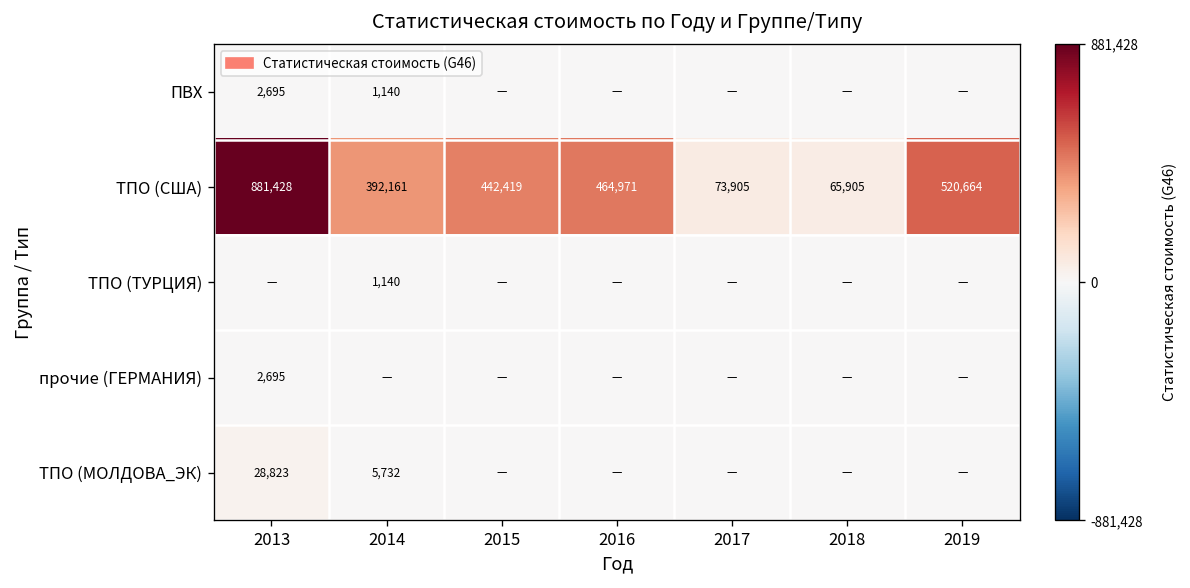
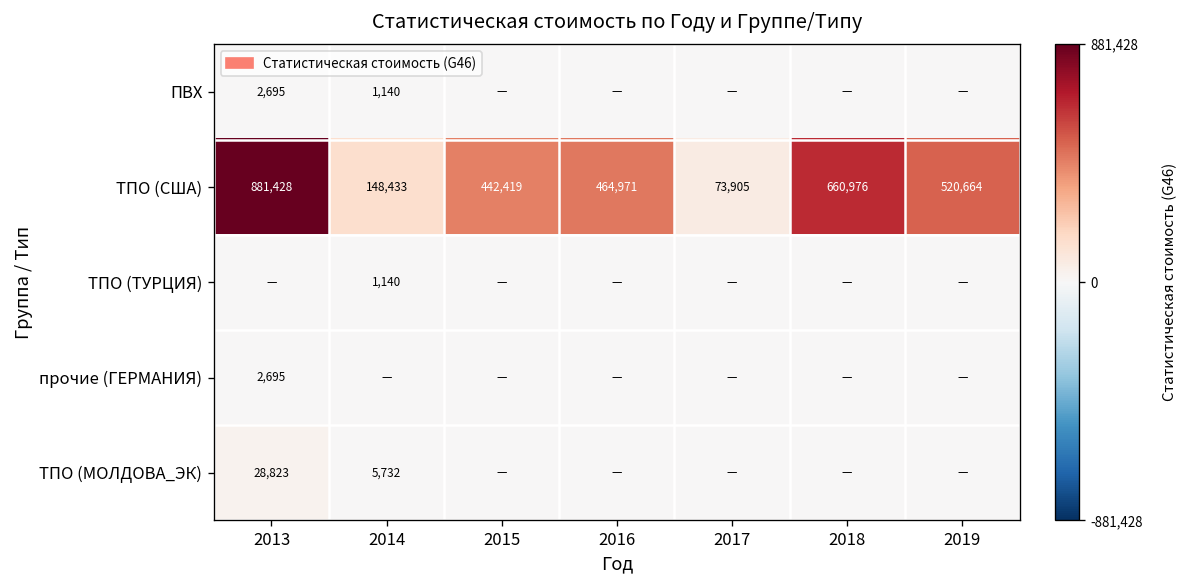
  {
    "ПВХ": {
      "2013": "2,695",
      "2014": "1,140"
    },
    "ТПО (США)": {
      "2013": "881,428",
-     "2014": "392,161",
+     "2014": "148,433",
      "2015": "442,419",
      "2016": "464,971",
      "2017": "73,905",
-     "2018": "65,905",
+     "2018": "660,976",
      "2019": "520,664"
    },
    "ТПО (ТУРЦИЯ)": {
      "2014": "1,140"
    },
    "прочие (ГЕРМАНИЯ)": {
      "2013": "2,695"
    },
    "ТПО (МОЛДОВА_ЭК)": {
      "2013": "28,823",
      "2014": "5,732"
    }
  }
